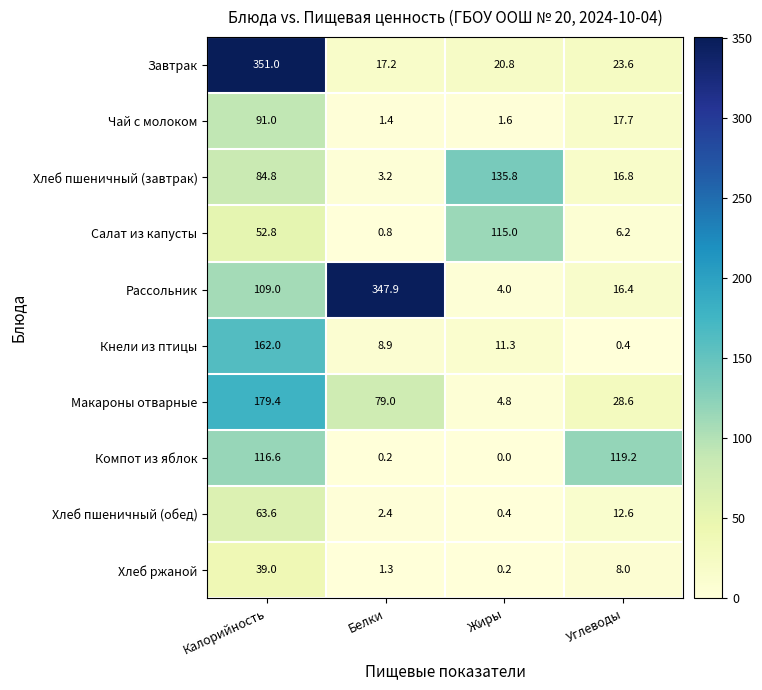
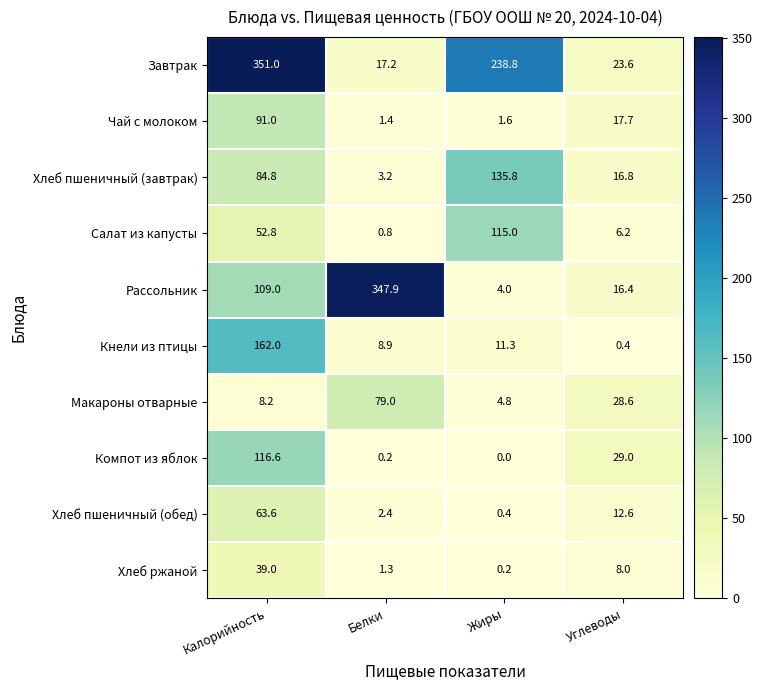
  {
    "Завтрак": {
      "Калорийность": 351.0,
      "Белки": 17.2,
-     "Жиры": 20.8,
+     "Жиры": 238.8,
      "Углеводы": 23.6
    },
    "Чай с молоком": {
      "Калорийность": 91.0,
      "Белки": 1.4,
      "Жиры": 1.6,
      "Углеводы": 17.7
    },
    "Хлеб пшеничный (завтрак)": {
      "Калорийность": 84.8,
      "Белки": 3.2,
      "Жиры": 135.8,
      "Углеводы": 16.8
    },
    "Салат из капусты": {
      "Калорийность": 52.8,
      "Белки": 0.8,
      "Жиры": 115.0,
      "Углеводы": 6.2
    },
    "Рассольник": {
      "Калорийность": 109.0,
      "Белки": 347.9,
      "Жиры": 4.0,
      "Углеводы": 16.4
    },
    "Кнели из птицы": {
      "Калорийность": 162.0,
      "Белки": 8.9,
      "Жиры": 11.3,
      "Углеводы": 0.4
    },
    "Макароны отварные": {
-     "Калорийность": 179.4,
+     "Калорийность": 8.2,
      "Белки": 79.0,
      "Жиры": 4.8,
      "Углеводы": 28.6
    },
    "Компот из яблок": {
      "Калорийность": 116.6,
      "Белки": 0.2,
      "Жиры": 0.0,
-     "Углеводы": 119.2
+     "Углеводы": 29.0
    },
    "Хлеб пшеничный (обед)": {
      "Калорийность": 63.6,
      "Белки": 2.4,
      "Жиры": 0.4,
      "Углеводы": 12.6
    },
    "Хлеб ржаной": {
      "Калорийность": 39.0,
      "Белки": 1.3,
      "Жиры": 0.2,
      "Углеводы": 8.0
    }
  }
